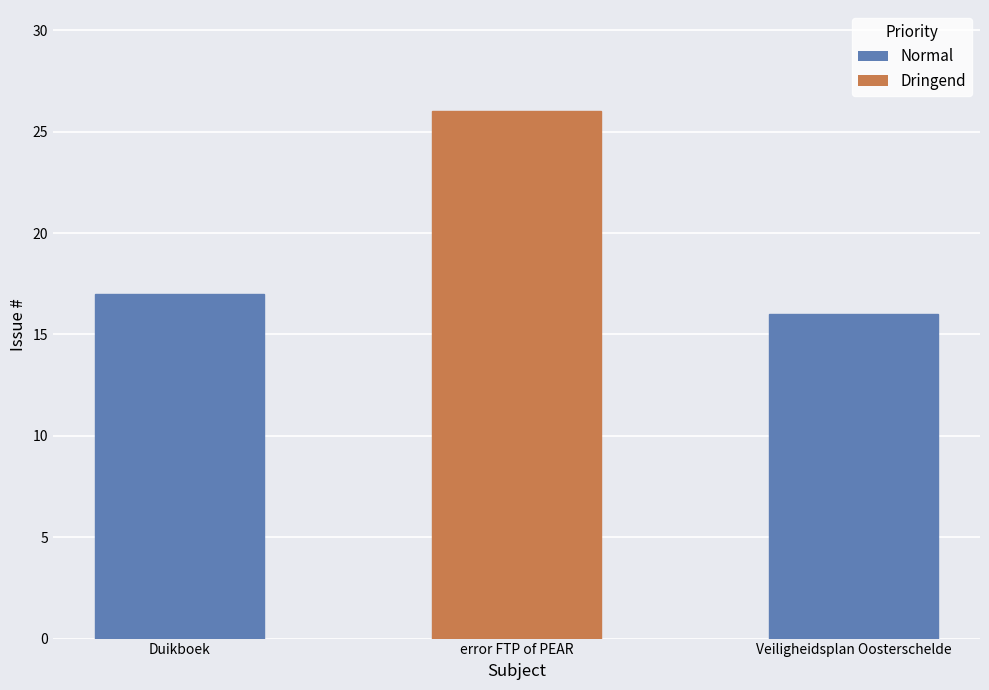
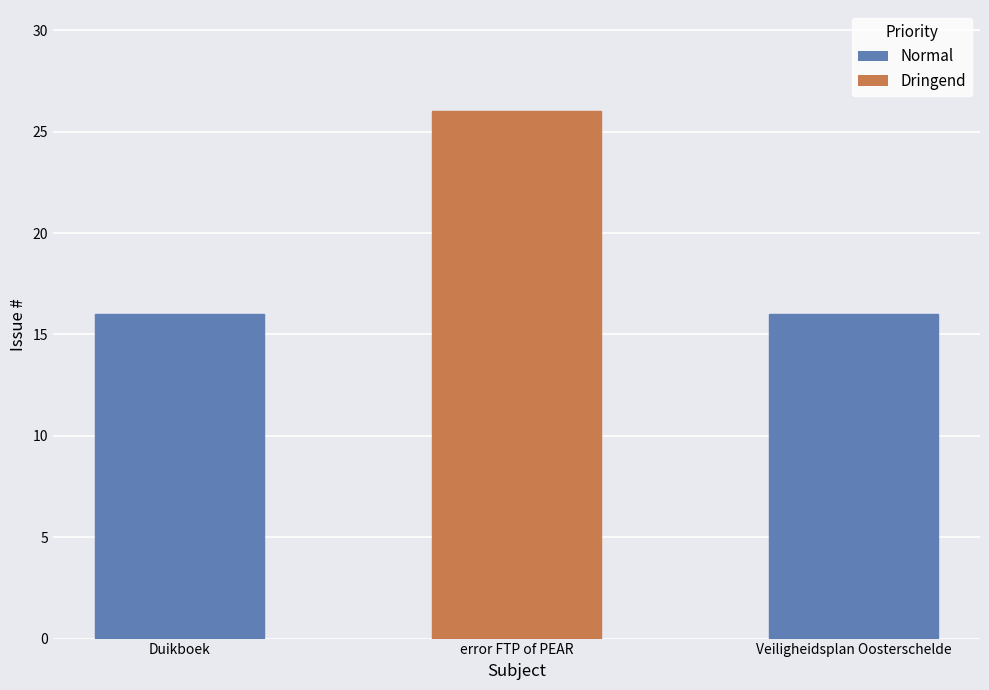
  {
-   "Duikboek": 17,
+   "Duikboek": 16,
    "error FTP of PEAR": 26,
    "Veiligheidsplan Oosterschelde": 16
  }
